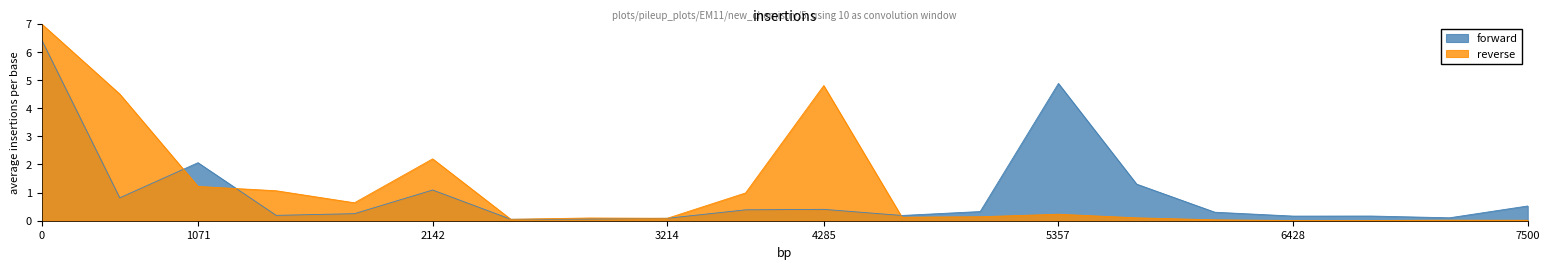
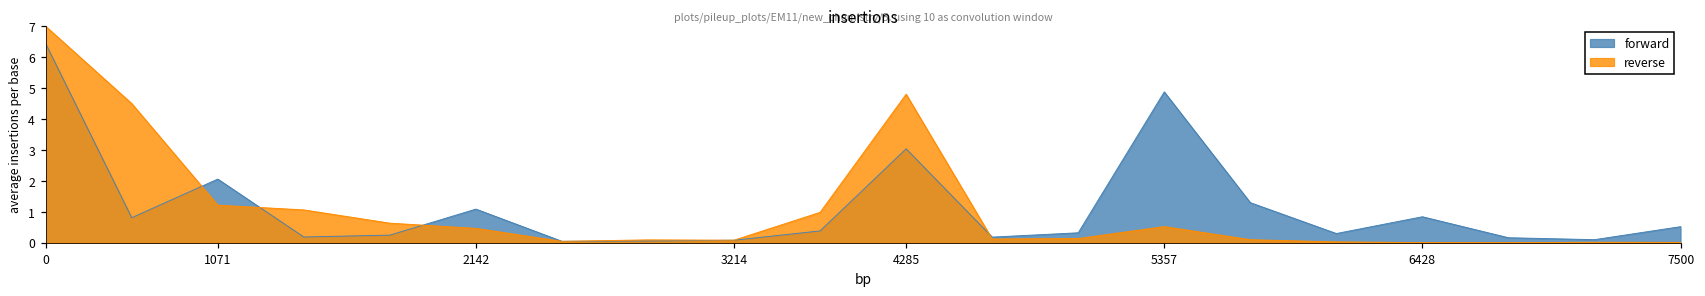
  {
    "forward": {
      "0": 6.4,
      "1071": 2.1,
      "2142": 1.1,
-     "4285": 0.4,
+     "4285": 3.0,
      "5357": 4.9,
-     "6428": 0.2,
+     "6428": 0.8,
      "7500": 0.5
    },
    "reverse": {
      "0": 7.0,
      "1071": 1.2,
-     "2142": 2.2,
+     "2142": 0.5,
      "4285": 4.8,
-     "5357": 0.2,
+     "5357": 0.5,
      "6428": 0.0,
      "7500": 0.0
    }
  }
